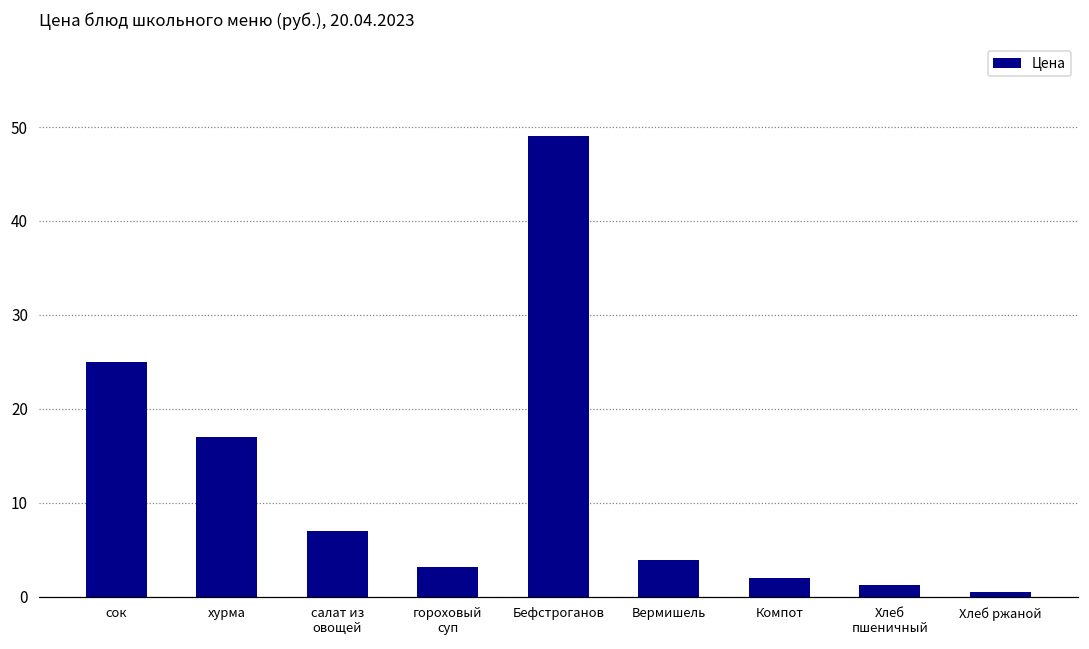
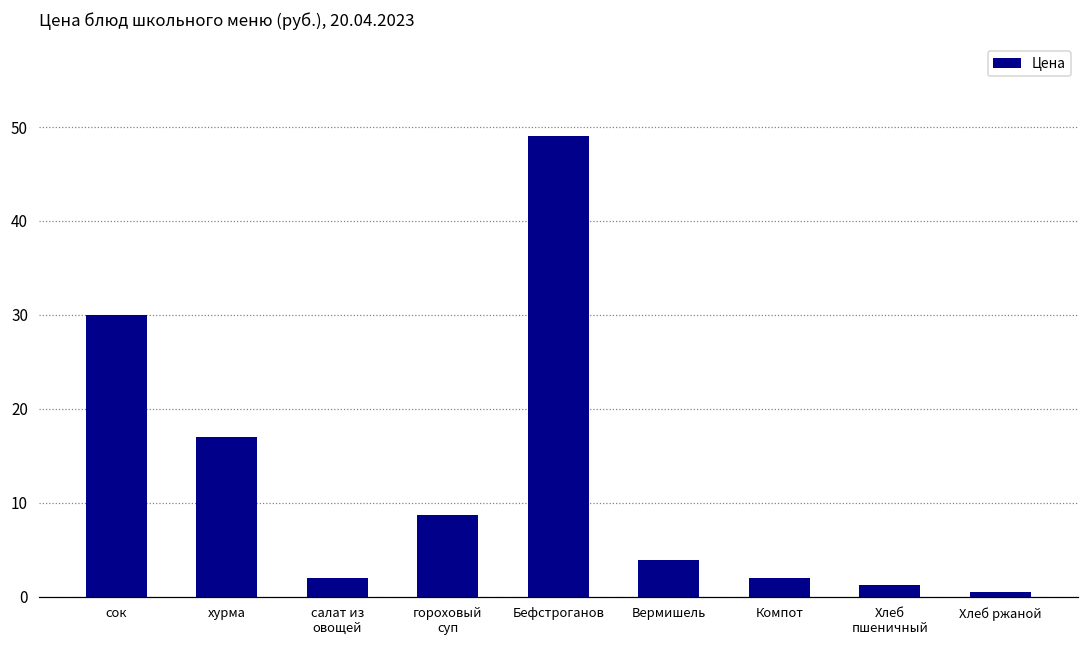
  {
-   "сок": 25,
+   "сок": 30,
    "хурма": 17,
-   "салат из овощей": 7,
-   "гороховый суп": 3,
+   "салат из овощей": 2,
+   "гороховый суп": 9,
    "Бефстроганов": 49,
    "Вермишель": 4,
    "Компот": 2,
    "Хлеб пшеничный": 1,
    "Хлеб ржаной": 1
  }
